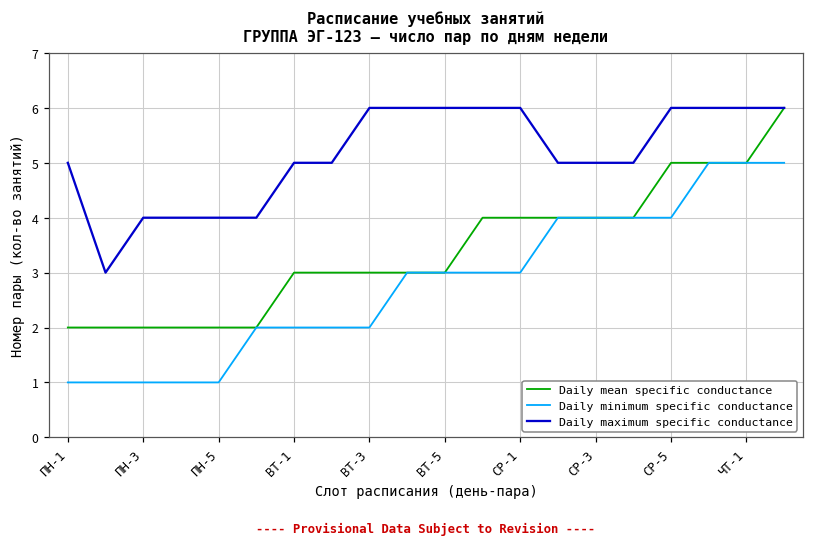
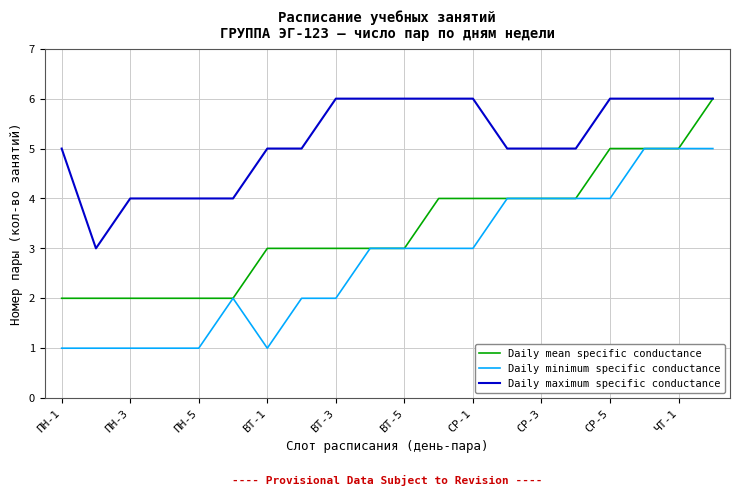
  {
    "Daily mean specific conductance": {
      "ПН-1": 2,
      "ПН-3": 2,
      "ПН-5": 2,
      "ВТ-1": 3,
      "ВТ-3": 3,
      "СР-1": 4,
      "СР-5": 5
    },
    "Daily minimum specific conductance": {
      "ПН-1": 1,
      "ПН-3": 1,
      "ПН-5": 1,
-     "ВТ-1": 2,
+     "ВТ-1": 1,
      "ВТ-3": 2,
      "СР-1": 3,
      "СР-5": 4
    },
    "Daily maximum specific conductance": {
      "ПН-1": 5,
      "ПН-3": 4,
      "ПН-5": 4,
      "ВТ-1": 5,
      "ВТ-3": 6,
      "ВТ-5": 6,
      "СР-1": 6,
      "СР-3": 5,
      "СР-5": 6,
      "ЧТ-1": 6
    }
  }
